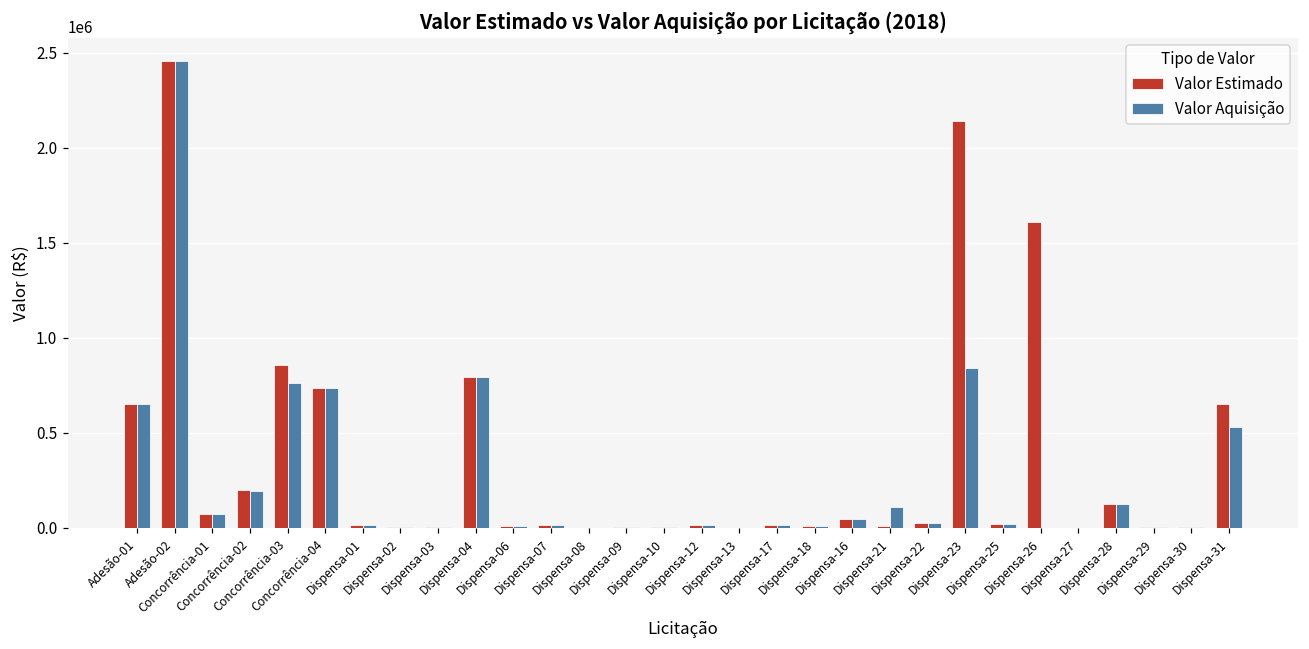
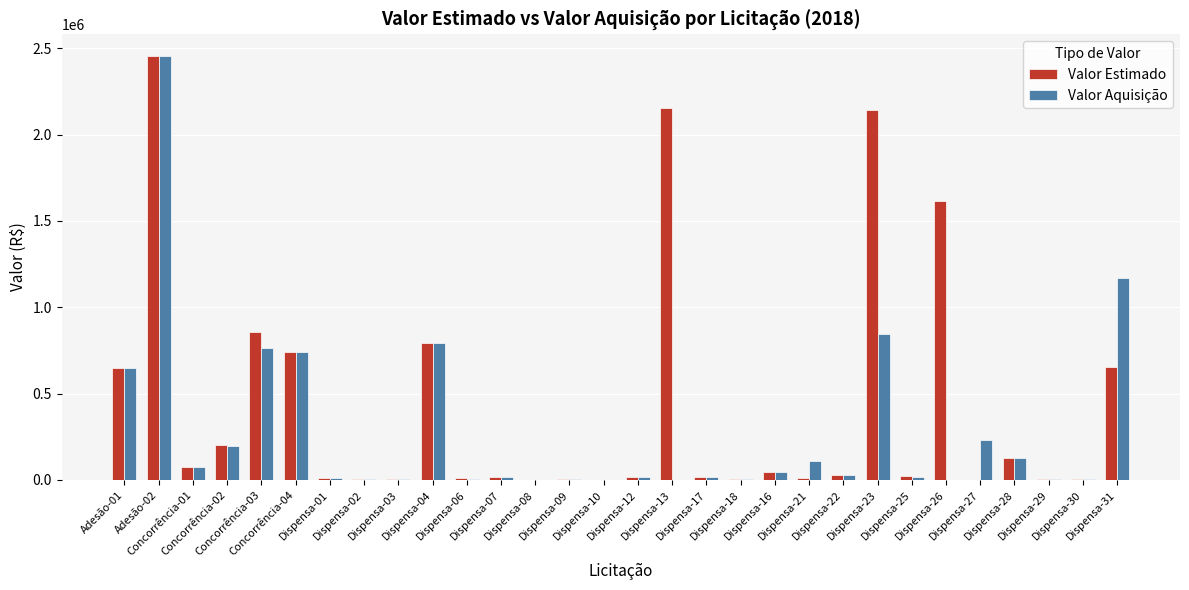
  {
    "Valor Estimado": {
      "Adesão-01": 650000,
      "Adesão-02": 2460000,
      "Concorrência-01": 70000,
      "Concorrência-02": 200000,
      "Concorrência-03": 860000,
      "Concorrência-04": 740000,
      "Dispensa-04": 790000,
      "Dispensa-07": 10000,
      "Dispensa-12": 20000,
-     "Dispensa-13": 0,
+     "Dispensa-13": 2160000,
      "Dispensa-17": 20000,
      "Dispensa-16": 40000,
      "Dispensa-22": 30000,
      "Dispensa-23": 2140000,
      "Dispensa-25": 20000,
      "Dispensa-26": 1610000,
      "Dispensa-28": 130000,
      "Dispensa-31": 650000
    },
    "Valor Aquisição": {
      "Adesão-01": 650000,
      "Adesão-02": 2460000,
      "Concorrência-01": 70000,
      "Concorrência-02": 190000,
      "Concorrência-03": 760000,
      "Concorrência-04": 740000,
      "Dispensa-04": 790000,
      "Dispensa-07": 10000,
      "Dispensa-12": 20000,
      "Dispensa-17": 20000,
      "Dispensa-16": 40000,
      "Dispensa-21": 110000,
      "Dispensa-22": 30000,
      "Dispensa-23": 840000,
      "Dispensa-25": 20000,
-     "Dispensa-27": 0,
+     "Dispensa-27": 230000,
      "Dispensa-28": 130000,
-     "Dispensa-31": 530000
+     "Dispensa-31": 1170000
    }
  }
